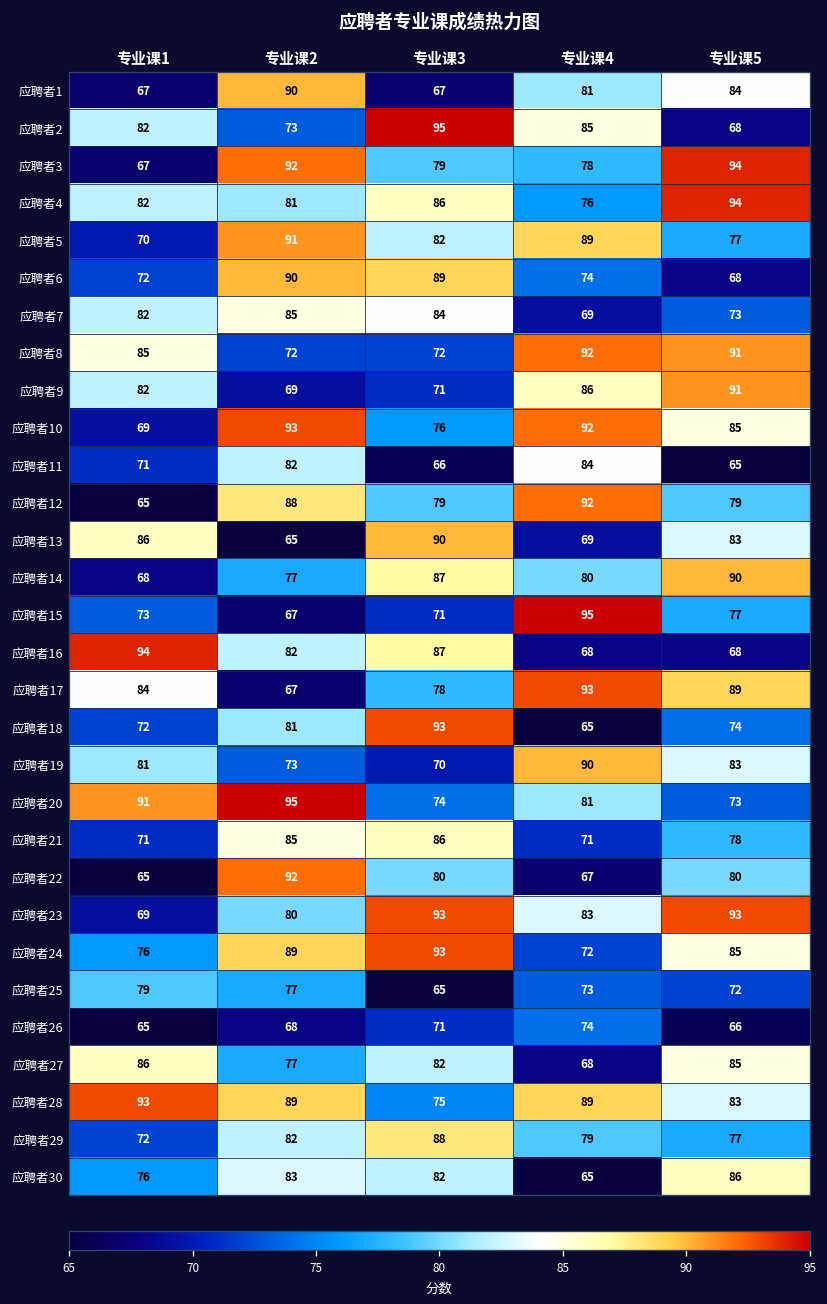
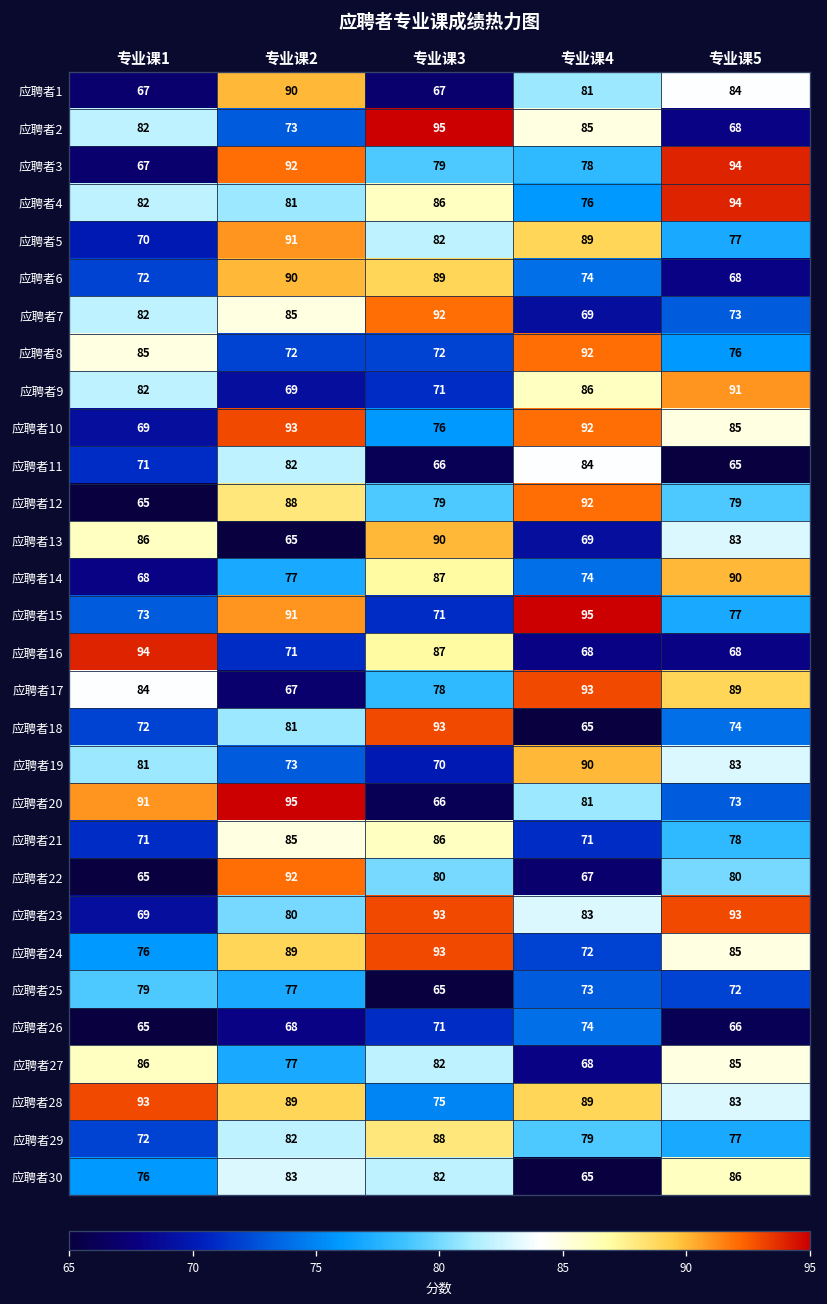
  {
    "应聘者1": {
      "专业课1": 67,
      "专业课2": 90,
      "专业课3": 67,
      "专业课4": 81,
      "专业课5": 84
    },
    "应聘者2": {
      "专业课1": 82,
      "专业课2": 73,
      "专业课3": 95,
      "专业课4": 85,
      "专业课5": 68
    },
    "应聘者3": {
      "专业课1": 67,
      "专业课2": 92,
      "专业课3": 79,
      "专业课4": 78,
      "专业课5": 94
    },
    "应聘者4": {
      "专业课1": 82,
      "专业课2": 81,
      "专业课3": 86,
      "专业课4": 76,
      "专业课5": 94
    },
    "应聘者5": {
      "专业课1": 70,
      "专业课2": 91,
      "专业课3": 82,
      "专业课4": 89,
      "专业课5": 77
    },
    "应聘者6": {
      "专业课1": 72,
      "专业课2": 90,
      "专业课3": 89,
      "专业课4": 74,
      "专业课5": 68
    },
    "应聘者7": {
      "专业课1": 82,
      "专业课2": 85,
-     "专业课3": 84,
+     "专业课3": 92,
      "专业课4": 69,
      "专业课5": 73
    },
    "应聘者8": {
      "专业课1": 85,
      "专业课2": 72,
      "专业课3": 72,
      "专业课4": 92,
-     "专业课5": 91
+     "专业课5": 76
    },
    "应聘者9": {
      "专业课1": 82,
      "专业课2": 69,
      "专业课3": 71,
      "专业课4": 86,
      "专业课5": 91
    },
    "应聘者10": {
      "专业课1": 69,
      "专业课2": 93,
      "专业课3": 76,
      "专业课4": 92,
      "专业课5": 85
    },
    "应聘者11": {
      "专业课1": 71,
      "专业课2": 82,
      "专业课3": 66,
      "专业课4": 84,
      "专业课5": 65
    },
    "应聘者12": {
      "专业课1": 65,
      "专业课2": 88,
      "专业课3": 79,
      "专业课4": 92,
      "专业课5": 79
    },
    "应聘者13": {
      "专业课1": 86,
      "专业课2": 65,
      "专业课3": 90,
      "专业课4": 69,
      "专业课5": 83
    },
    "应聘者14": {
      "专业课1": 68,
      "专业课2": 77,
      "专业课3": 87,
-     "专业课4": 80,
+     "专业课4": 74,
      "专业课5": 90
    },
    "应聘者15": {
      "专业课1": 73,
-     "专业课2": 67,
+     "专业课2": 91,
      "专业课3": 71,
      "专业课4": 95,
      "专业课5": 77
    },
    "应聘者16": {
      "专业课1": 94,
-     "专业课2": 82,
+     "专业课2": 71,
      "专业课3": 87,
      "专业课4": 68,
      "专业课5": 68
    },
    "应聘者17": {
      "专业课1": 84,
      "专业课2": 67,
      "专业课3": 78,
      "专业课4": 93,
      "专业课5": 89
    },
    "应聘者18": {
      "专业课1": 72,
      "专业课2": 81,
      "专业课3": 93,
      "专业课4": 65,
      "专业课5": 74
    },
    "应聘者19": {
      "专业课1": 81,
      "专业课2": 73,
      "专业课3": 70,
      "专业课4": 90,
      "专业课5": 83
    },
    "应聘者20": {
      "专业课1": 91,
      "专业课2": 95,
-     "专业课3": 74,
+     "专业课3": 66,
      "专业课4": 81,
      "专业课5": 73
    },
    "应聘者21": {
      "专业课1": 71,
      "专业课2": 85,
      "专业课3": 86,
      "专业课4": 71,
      "专业课5": 78
    },
    "应聘者22": {
      "专业课1": 65,
      "专业课2": 92,
      "专业课3": 80,
      "专业课4": 67,
      "专业课5": 80
    },
    "应聘者23": {
      "专业课1": 69,
      "专业课2": 80,
      "专业课3": 93,
      "专业课4": 83,
      "专业课5": 93
    },
    "应聘者24": {
      "专业课1": 76,
      "专业课2": 89,
      "专业课3": 93,
      "专业课4": 72,
      "专业课5": 85
    },
    "应聘者25": {
      "专业课1": 79,
      "专业课2": 77,
      "专业课3": 65,
      "专业课4": 73,
      "专业课5": 72
    },
    "应聘者26": {
      "专业课1": 65,
      "专业课2": 68,
      "专业课3": 71,
      "专业课4": 74,
      "专业课5": 66
    },
    "应聘者27": {
      "专业课1": 86,
      "专业课2": 77,
      "专业课3": 82,
      "专业课4": 68,
      "专业课5": 85
    },
    "应聘者28": {
      "专业课1": 93,
      "专业课2": 89,
      "专业课3": 75,
      "专业课4": 89,
      "专业课5": 83
    },
    "应聘者29": {
      "专业课1": 72,
      "专业课2": 82,
      "专业课3": 88,
      "专业课4": 79,
      "专业课5": 77
    },
    "应聘者30": {
      "专业课1": 76,
      "专业课2": 83,
      "专业课3": 82,
      "专业课4": 65,
      "专业课5": 86
    }
  }
